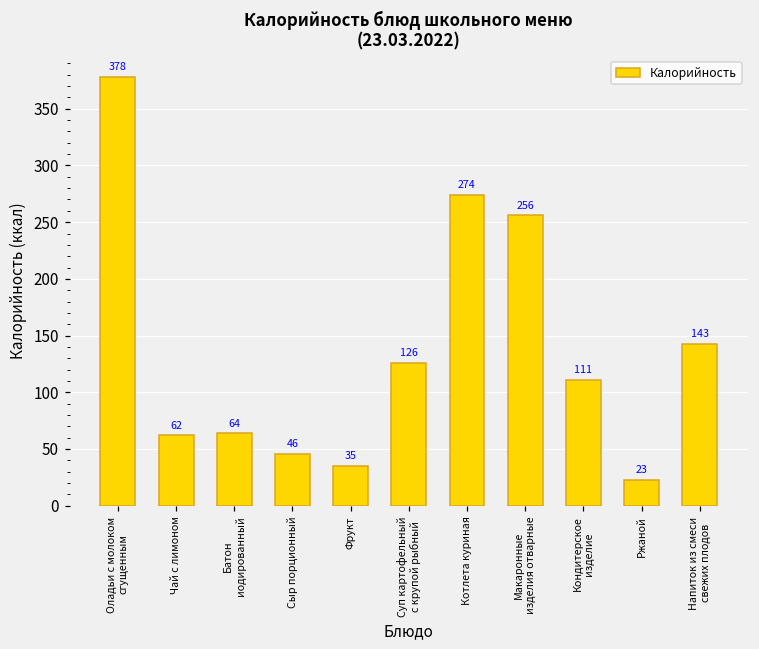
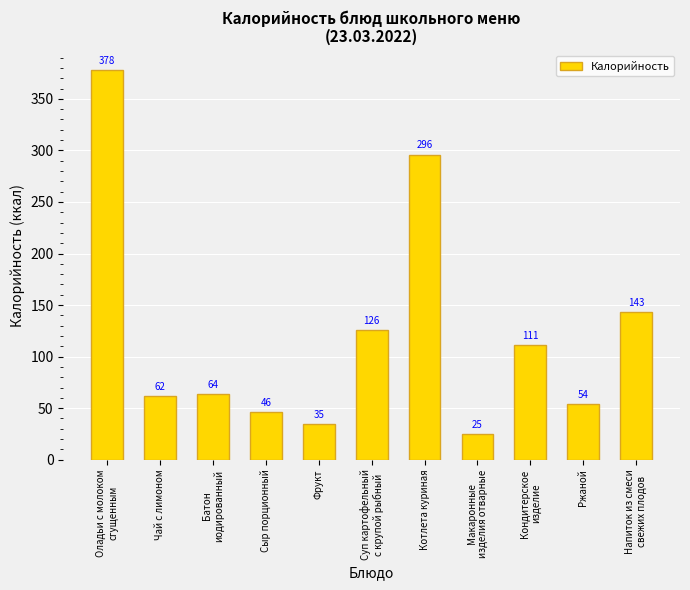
  {
    "Оладьи с молоком сгущенным": 378,
    "Чай с лимоном": 62,
    "Батон иодированный": 64,
    "Сыр порционный": 46,
    "Фрукт": 35,
    "Суп картофельный с крупой рыбный": 126,
-   "Котлета куриная": 274,
-   "Макаронные изделия отварные": 256,
+   "Котлета куриная": 296,
+   "Макаронные изделия отварные": 25,
    "Кондитерское изделие": 111,
-   "Ржаной": 23,
+   "Ржаной": 54,
    "Напиток из смеси свежих плодов": 143
  }
